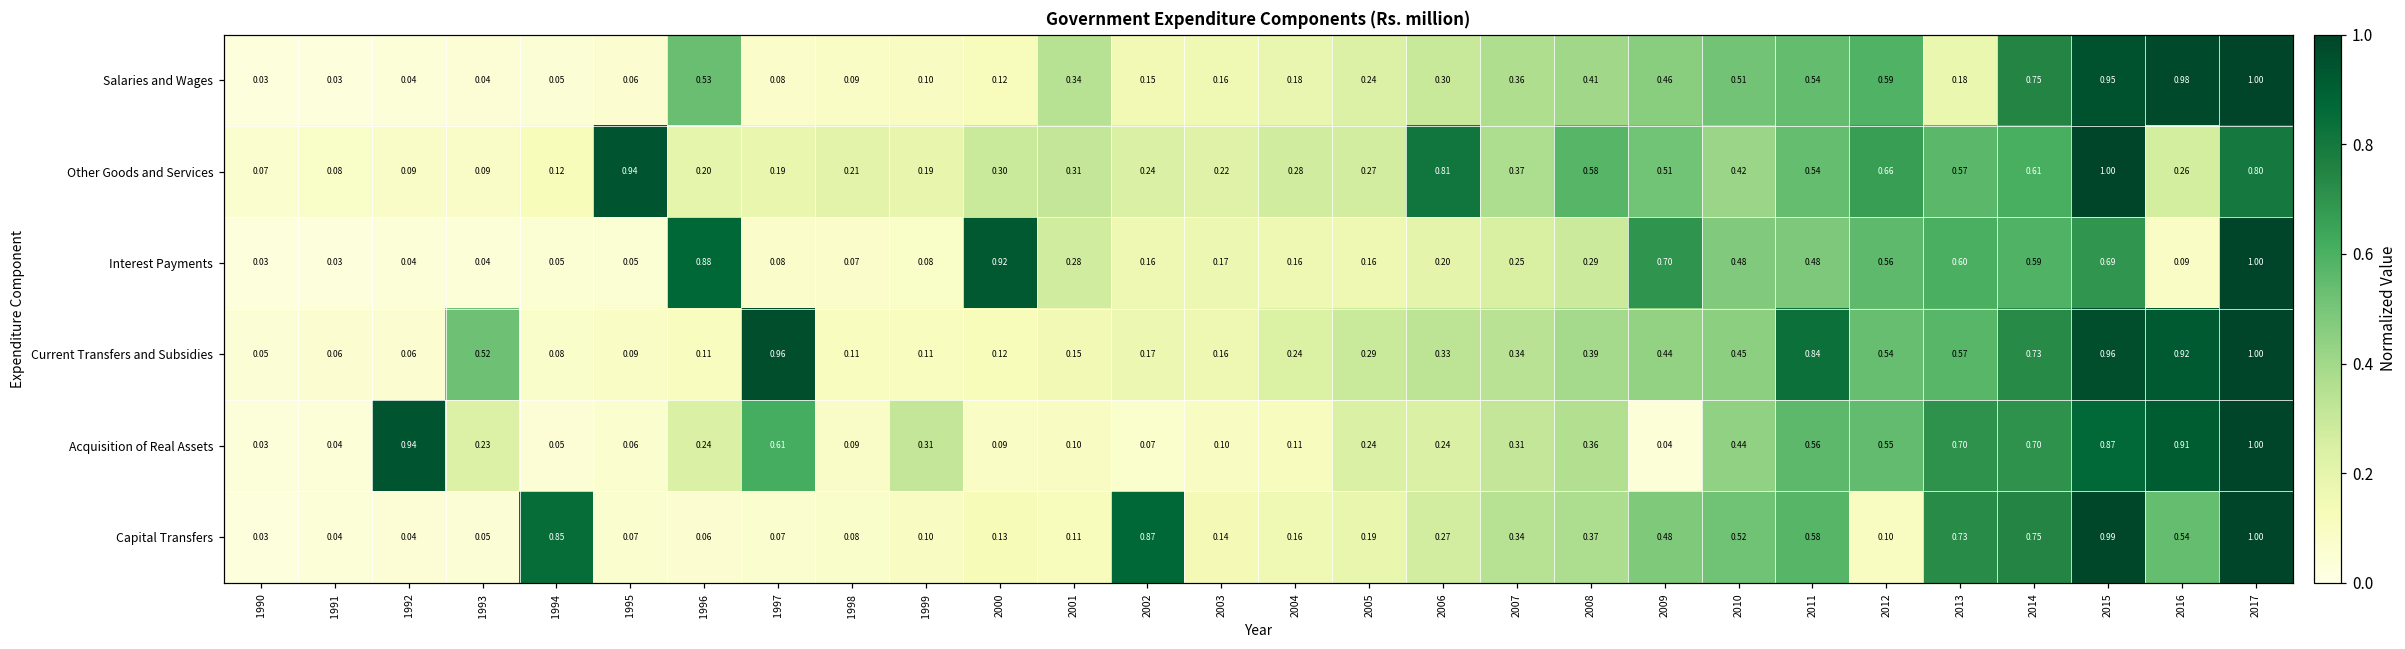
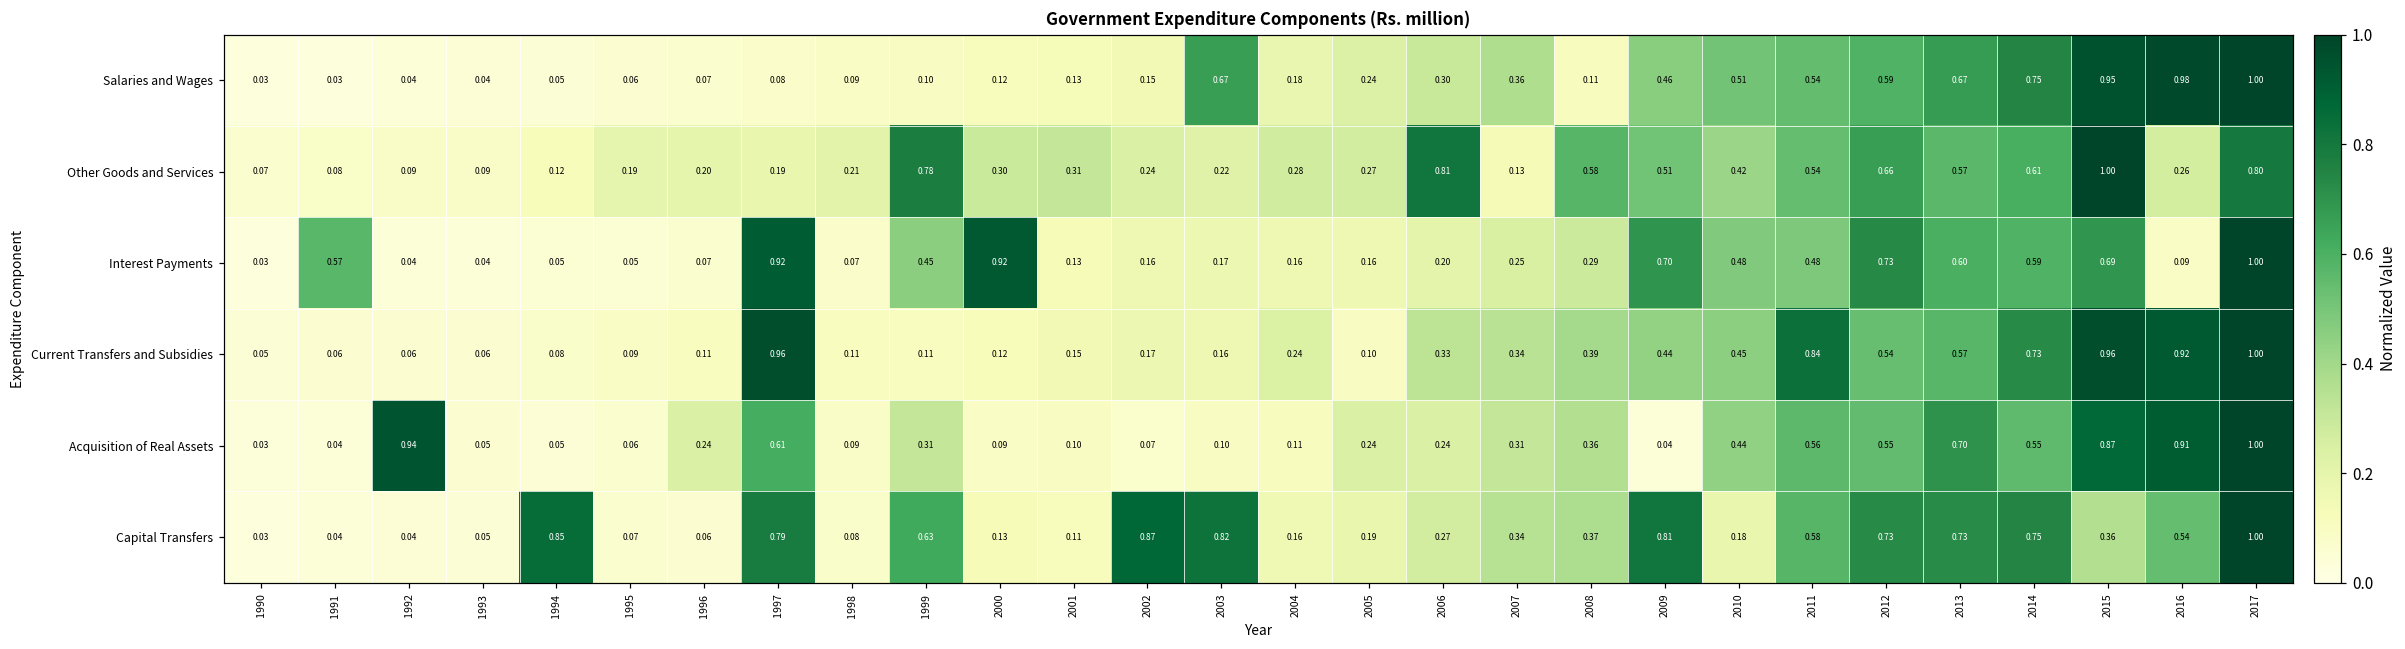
  {
    "Salaries and Wages": {
      "1990": 0.03,
      "1991": 0.03,
      "1992": 0.04,
      "1993": 0.04,
      "1994": 0.05,
      "1995": 0.06,
-     "1996": 0.53,
+     "1996": 0.07,
      "1997": 0.08,
      "1998": 0.09,
      "1999": 0.10,
      "2000": 0.12,
-     "2001": 0.34,
+     "2001": 0.13,
      "2002": 0.15,
-     "2003": 0.16,
+     "2003": 0.67,
      "2004": 0.18,
      "2005": 0.24,
      "2006": 0.30,
      "2007": 0.36,
-     "2008": 0.41,
+     "2008": 0.11,
      "2009": 0.46,
      "2010": 0.51,
      "2011": 0.54,
      "2012": 0.59,
-     "2013": 0.18,
+     "2013": 0.67,
      "2014": 0.75,
      "2015": 0.95,
      "2016": 0.98,
      "2017": 1.00
    },
    "Other Goods and Services": {
      "1990": 0.07,
      "1991": 0.08,
      "1992": 0.09,
      "1993": 0.09,
      "1994": 0.12,
-     "1995": 0.94,
+     "1995": 0.19,
      "1996": 0.20,
      "1997": 0.19,
      "1998": 0.21,
-     "1999": 0.19,
+     "1999": 0.78,
      "2000": 0.30,
      "2001": 0.31,
      "2002": 0.24,
      "2003": 0.22,
      "2004": 0.28,
      "2005": 0.27,
      "2006": 0.81,
-     "2007": 0.37,
+     "2007": 0.13,
      "2008": 0.58,
      "2009": 0.51,
      "2010": 0.42,
      "2011": 0.54,
      "2012": 0.66,
      "2013": 0.57,
      "2014": 0.61,
      "2015": 1.00,
      "2016": 0.26,
      "2017": 0.80
    },
    "Interest Payments": {
      "1990": 0.03,
-     "1991": 0.03,
+     "1991": 0.57,
      "1992": 0.04,
      "1993": 0.04,
      "1994": 0.05,
      "1995": 0.05,
-     "1996": 0.88,
-     "1997": 0.08,
+     "1996": 0.07,
+     "1997": 0.92,
      "1998": 0.07,
-     "1999": 0.08,
+     "1999": 0.45,
      "2000": 0.92,
-     "2001": 0.28,
+     "2001": 0.13,
      "2002": 0.16,
      "2003": 0.17,
      "2004": 0.16,
      "2005": 0.16,
      "2006": 0.20,
      "2007": 0.25,
      "2008": 0.29,
      "2009": 0.70,
      "2010": 0.48,
      "2011": 0.48,
-     "2012": 0.56,
+     "2012": 0.73,
      "2013": 0.60,
      "2014": 0.59,
      "2015": 0.69,
      "2016": 0.09,
      "2017": 1.00
    },
    "Current Transfers and Subsidies": {
      "1990": 0.05,
      "1991": 0.06,
      "1992": 0.06,
-     "1993": 0.52,
+     "1993": 0.06,
      "1994": 0.08,
      "1995": 0.09,
      "1996": 0.11,
      "1997": 0.96,
      "1998": 0.11,
      "1999": 0.11,
      "2000": 0.12,
      "2001": 0.15,
      "2002": 0.17,
      "2003": 0.16,
      "2004": 0.24,
-     "2005": 0.29,
+     "2005": 0.10,
      "2006": 0.33,
      "2007": 0.34,
      "2008": 0.39,
      "2009": 0.44,
      "2010": 0.45,
      "2011": 0.84,
      "2012": 0.54,
      "2013": 0.57,
      "2014": 0.73,
      "2015": 0.96,
      "2016": 0.92,
      "2017": 1.00
    },
    "Acquisition of Real Assets": {
      "1990": 0.03,
      "1991": 0.04,
      "1992": 0.94,
-     "1993": 0.23,
+     "1993": 0.05,
      "1994": 0.05,
      "1995": 0.06,
      "1996": 0.24,
      "1997": 0.61,
      "1998": 0.09,
      "1999": 0.31,
      "2000": 0.09,
      "2001": 0.10,
      "2002": 0.07,
      "2003": 0.10,
      "2004": 0.11,
      "2005": 0.24,
      "2006": 0.24,
      "2007": 0.31,
      "2008": 0.36,
      "2009": 0.04,
      "2010": 0.44,
      "2011": 0.56,
      "2012": 0.55,
      "2013": 0.70,
-     "2014": 0.70,
+     "2014": 0.55,
      "2015": 0.87,
      "2016": 0.91,
      "2017": 1.00
    },
    "Capital Transfers": {
      "1990": 0.03,
      "1991": 0.04,
      "1992": 0.04,
      "1993": 0.05,
      "1994": 0.85,
      "1995": 0.07,
      "1996": 0.06,
-     "1997": 0.07,
+     "1997": 0.79,
      "1998": 0.08,
-     "1999": 0.10,
+     "1999": 0.63,
      "2000": 0.13,
      "2001": 0.11,
      "2002": 0.87,
-     "2003": 0.14,
+     "2003": 0.82,
      "2004": 0.16,
      "2005": 0.19,
      "2006": 0.27,
      "2007": 0.34,
      "2008": 0.37,
-     "2009": 0.48,
-     "2010": 0.52,
+     "2009": 0.81,
+     "2010": 0.18,
      "2011": 0.58,
-     "2012": 0.10,
+     "2012": 0.73,
      "2013": 0.73,
      "2014": 0.75,
-     "2015": 0.99,
+     "2015": 0.36,
      "2016": 0.54,
      "2017": 1.00
    }
  }
